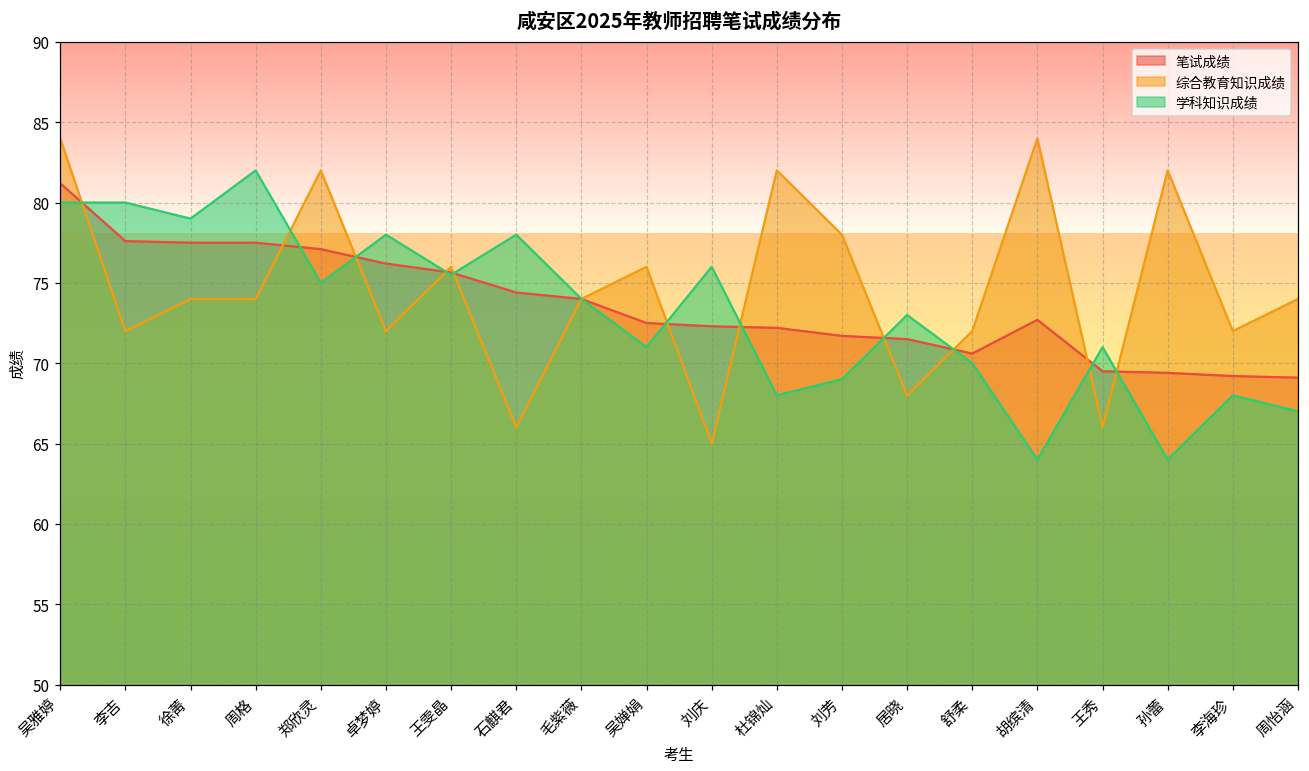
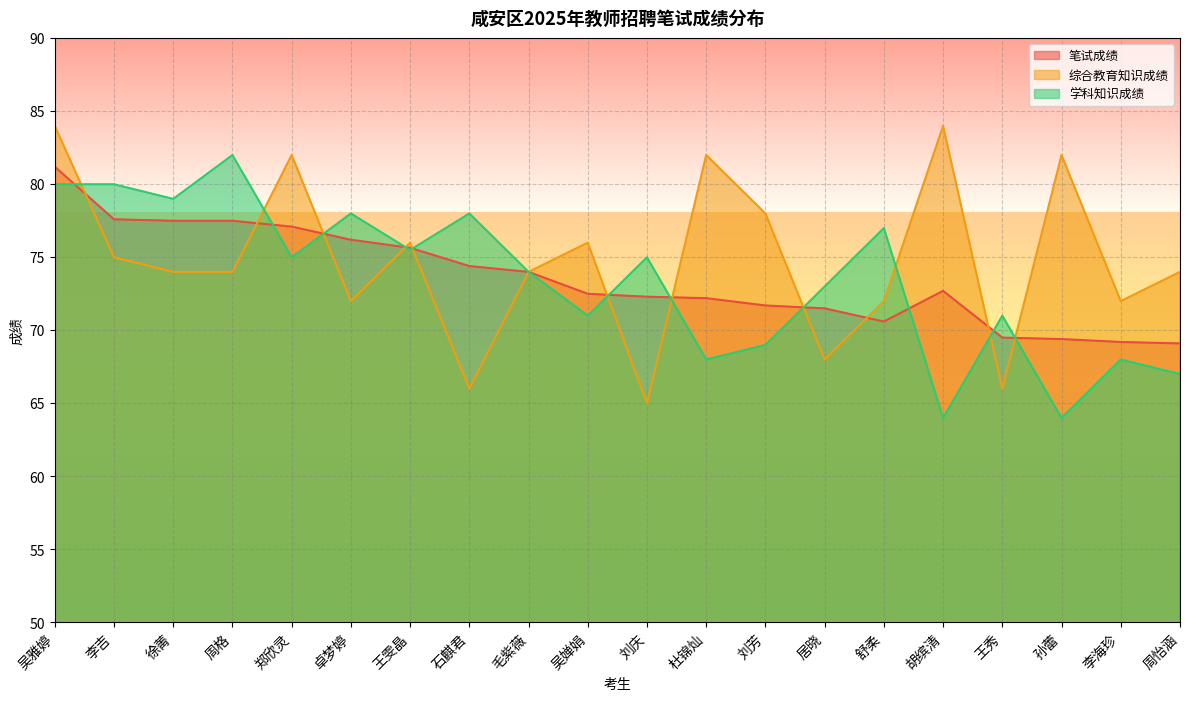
  {
    "笔试成绩": {
      "吴雅婷": 81.2,
      "李吉": 77.6,
      "徐菁": 77.5,
      "周格": 77.5,
      "郑欣灵": 77,
      "卓梦婷": 76.2,
      "石麒君": 74.4,
      "吴婵娟": 72.5,
      "刘庆": 72.3,
      "杜锦灿": 72.2,
      "刘芳": 71.7,
      "居晓": 71.5,
      "舒柔": 70.6,
      "胡缤清": 72.7,
      "王秀": 69.5,
      "孙蕾": 69.4,
      "李海珍": 69.2,
      "周怡涵": 69
    },
    "综合教育知识成绩": {
      "吴雅婷": 84,
-     "李吉": 72,
+     "李吉": 75,
      "徐菁": 74,
      "周格": 74,
      "郑欣灵": 82,
      "卓梦婷": 72,
      "王雯晶": 76,
      "石麒君": 66,
      "吴婵娟": 76,
      "刘庆": 65,
      "杜锦灿": 82,
      "刘芳": 78,
      "居晓": 68,
      "舒柔": 72,
      "胡缤清": 84,
      "王秀": 66,
      "孙蕾": 82,
      "李海珍": 72,
      "周怡涵": 74
    },
    "学科知识成绩": {
      "吴雅婷": 80,
      "李吉": 80,
      "徐菁": 79,
      "周格": 82,
      "郑欣灵": 75,
      "卓梦婷": 78,
      "石麒君": 78,
      "吴婵娟": 71,
-     "刘庆": 76,
+     "刘庆": 75,
      "杜锦灿": 68,
      "刘芳": 69,
      "居晓": 73,
-     "舒柔": 70,
+     "舒柔": 77,
      "胡缤清": 64,
      "王秀": 71,
      "孙蕾": 64,
      "李海珍": 68,
      "周怡涵": 67
    }
  }
